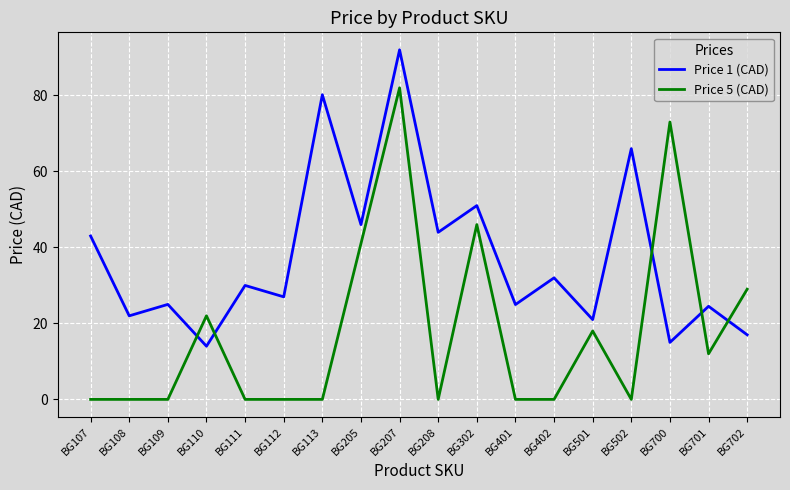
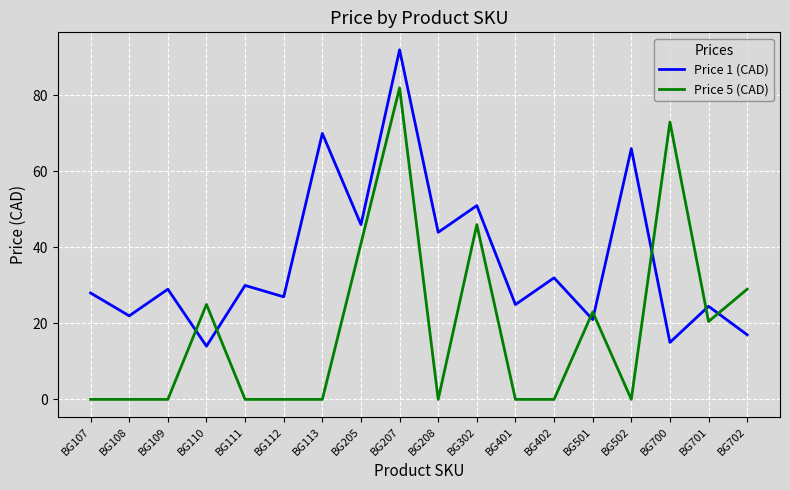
  {
    "Price 1 (CAD)": {
-     "BG107": 43,
+     "BG107": 28,
      "BG108": 22,
-     "BG109": 25,
+     "BG109": 29,
      "BG110": 14,
      "BG111": 30,
      "BG112": 27,
-     "BG113": 80,
+     "BG113": 70,
      "BG205": 46,
      "BG207": 92,
      "BG208": 44,
      "BG302": 51,
      "BG401": 25,
      "BG402": 32,
      "BG501": 21,
      "BG502": 66,
      "BG700": 15,
      "BG701": 25,
      "BG702": 17
    },
    "Price 5 (CAD)": {
      "BG107": 0,
      "BG108": 0,
      "BG109": 0,
-     "BG110": 22,
+     "BG110": 25,
      "BG111": 0,
      "BG112": 0,
      "BG113": 0,
      "BG205": 41,
      "BG207": 82,
      "BG208": 0,
      "BG302": 46,
      "BG401": 0,
      "BG402": 0,
-     "BG501": 18,
+     "BG501": 23,
      "BG502": 0,
      "BG700": 73,
-     "BG701": 12,
+     "BG701": 21,
      "BG702": 29
    }
  }
